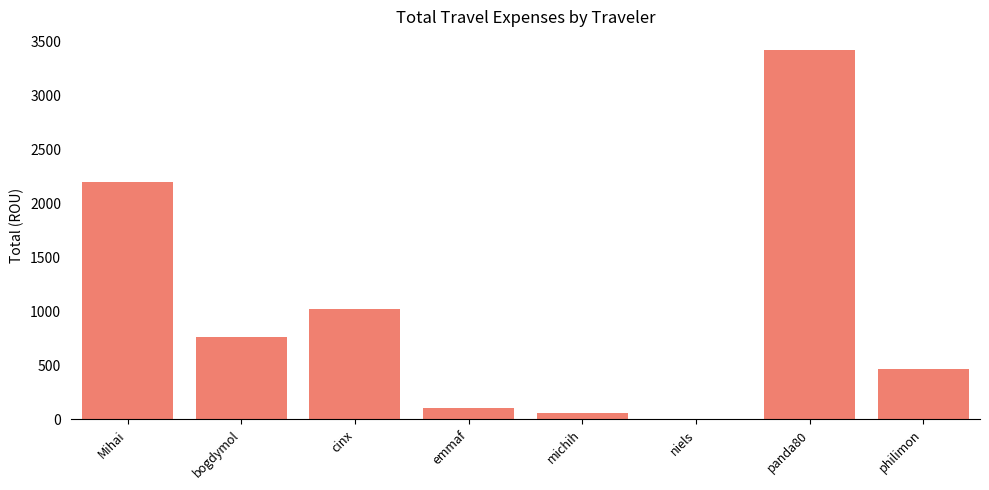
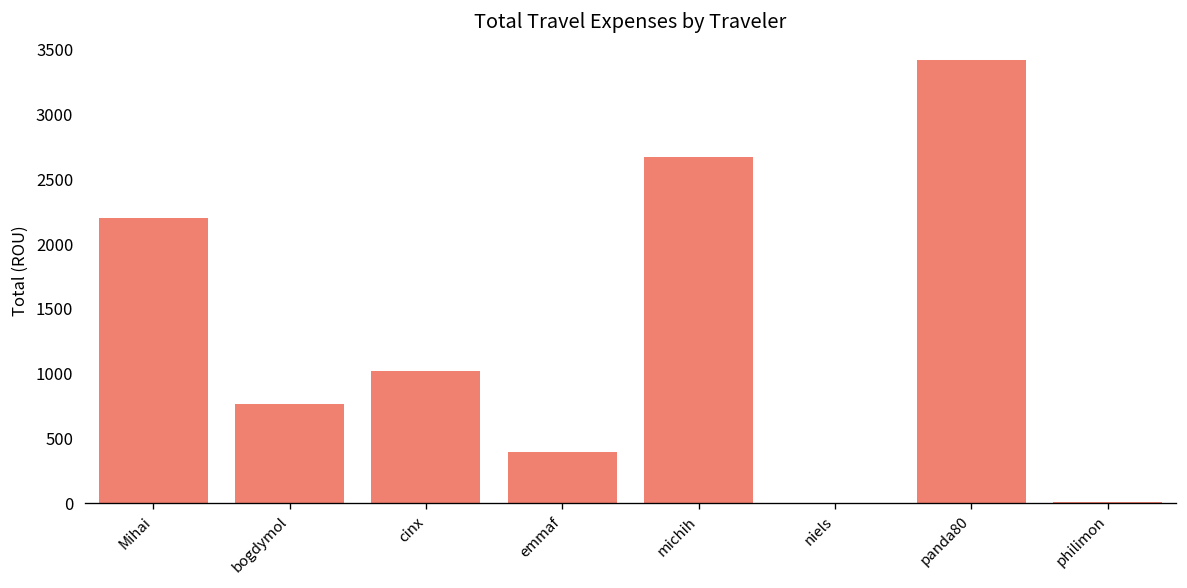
  {
    "Mihai": 2200,
    "bogdymol": 760,
    "cinx": 1020,
-   "emmaf": 100,
-   "michih": 60,
+   "emmaf": 400,
+   "michih": 2670,
    "panda80": 3420,
-   "philimon": 460
+   "philimon": 10
  }
